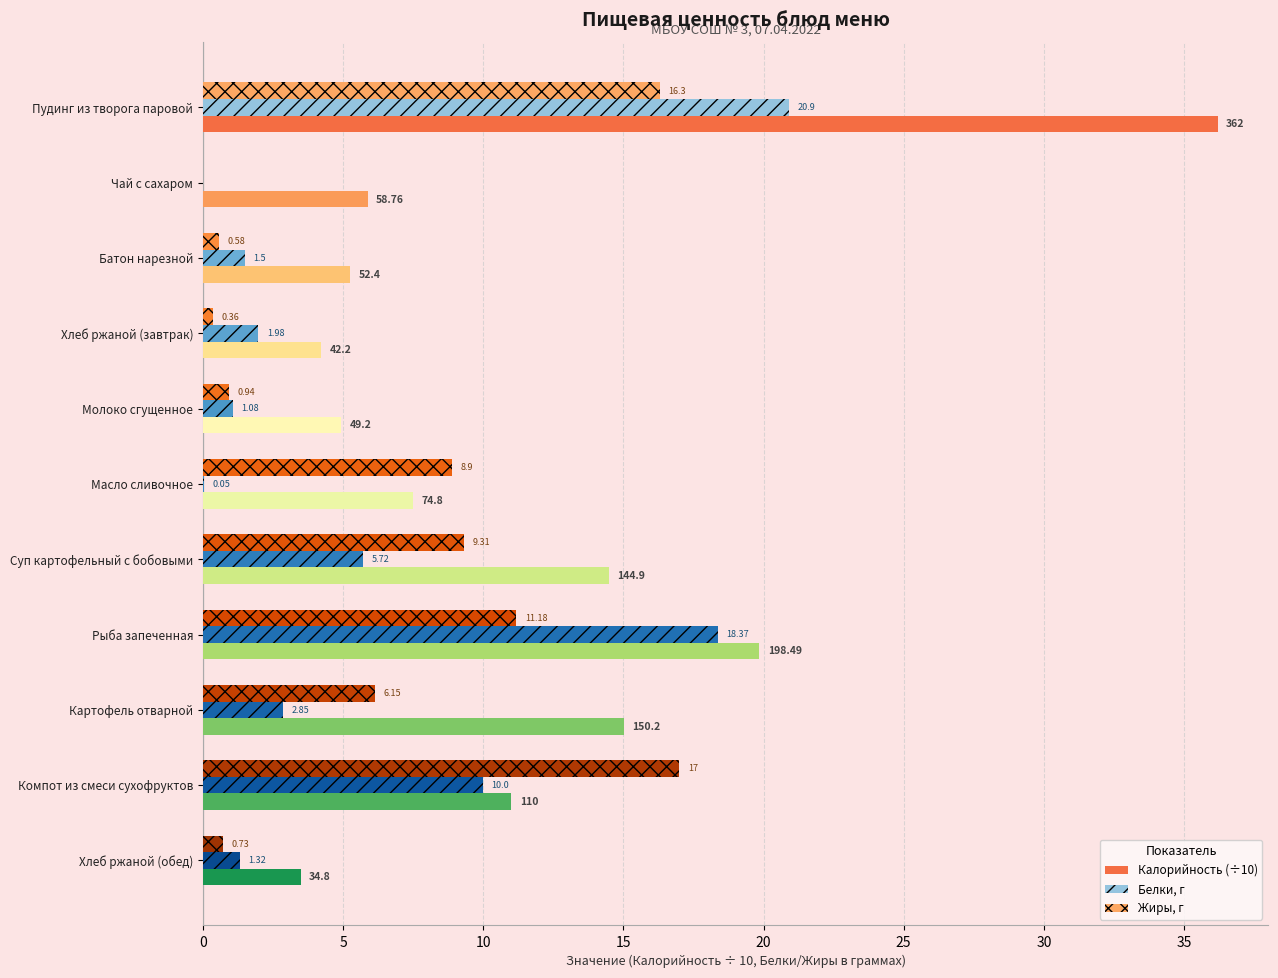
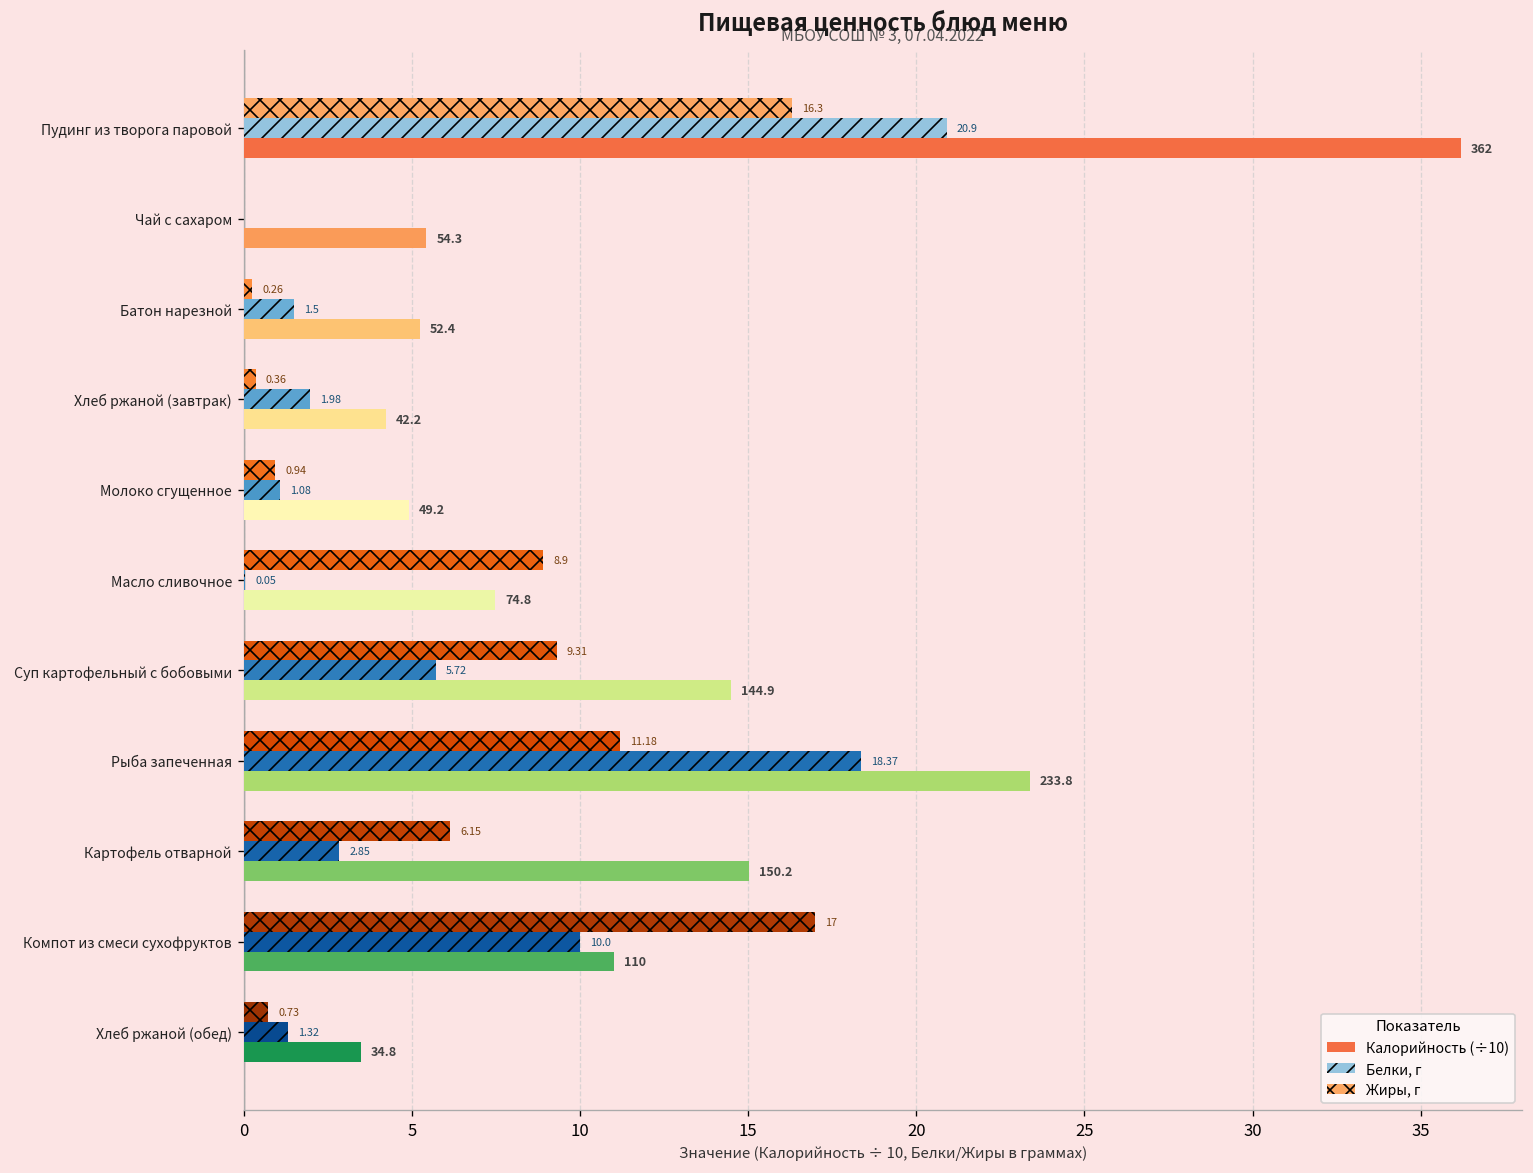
  {
    "Калорийность (÷10)": {
-     "Чай с сахаром": 58.76,
-     "Рыба запеченная": 198.49
+     "Чай с сахаром": 54.3,
+     "Рыба запеченная": 233.8
    },
    "Белки, г": {
      "Пудинг из творога паровой": 20.9,
      "Батон нарезной": 1.5,
      "Хлеб ржаной (завтрак)": 1.98,
      "Молоко сгущенное": 1.08,
      "Масло сливочное": 0.05,
      "Суп картофельный с бобовыми": 5.72,
      "Рыба запеченная": 18.37,
      "Картофель отварной": 2.85,
      "Компот из смеси сухофруктов": 10.0,
      "Хлеб ржаной (обед)": 1.32
    },
    "Жиры, г": {
      "Пудинг из творога паровой": 16.3,
-     "Батон нарезной": 0.58,
+     "Батон нарезной": 0.26,
      "Хлеб ржаной (завтрак)": 0.36,
      "Молоко сгущенное": 0.94,
      "Масло сливочное": 8.9,
      "Суп картофельный с бобовыми": 9.31,
      "Рыба запеченная": 11.18,
      "Картофель отварной": 6.15,
      "Компот из смеси сухофруктов": 17,
      "Хлеб ржаной (обед)": 0.73
    }
  }
